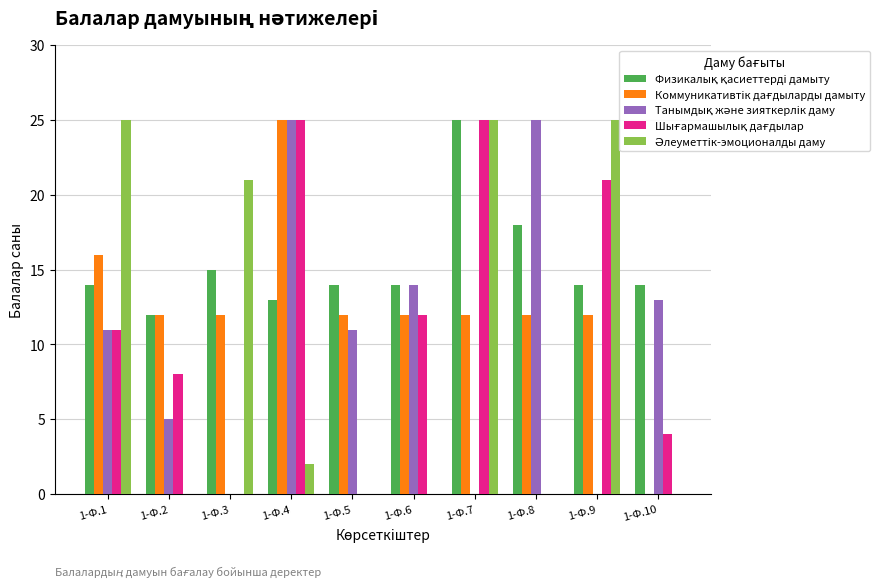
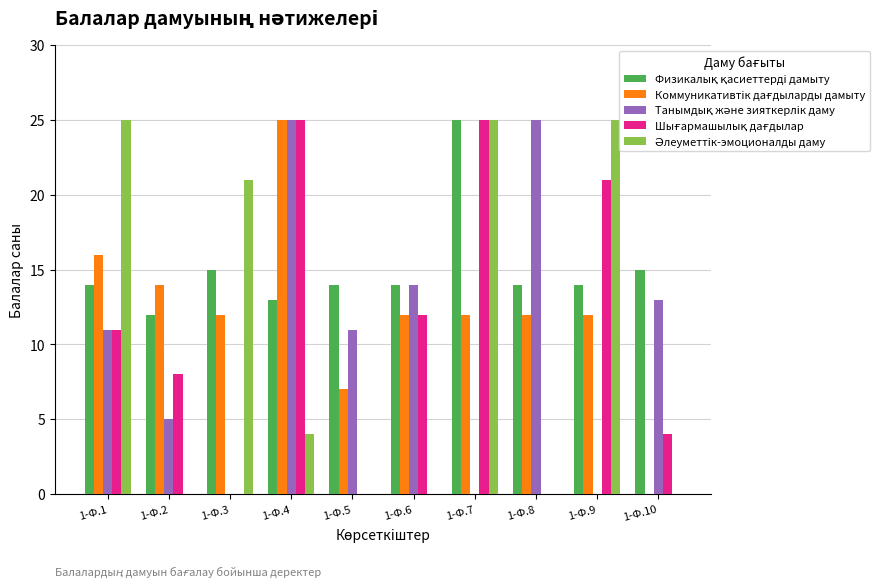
  {
    "Физикалық қасиеттерді дамыту": {
      "1-Ф.1": 14,
      "1-Ф.2": 12,
      "1-Ф.3": 15,
      "1-Ф.4": 13,
      "1-Ф.5": 14,
      "1-Ф.6": 14,
      "1-Ф.7": 25,
-     "1-Ф.8": 18,
+     "1-Ф.8": 14,
      "1-Ф.9": 14,
-     "1-Ф.10": 14
+     "1-Ф.10": 15
    },
    "Коммуникативтік дағдыларды дамыту": {
      "1-Ф.1": 16,
-     "1-Ф.2": 12,
+     "1-Ф.2": 14,
      "1-Ф.3": 12,
      "1-Ф.4": 25,
-     "1-Ф.5": 12,
+     "1-Ф.5": 7,
      "1-Ф.6": 12,
      "1-Ф.7": 12,
      "1-Ф.8": 12,
      "1-Ф.9": 12,
      "1-Ф.10": 0
    },
    "Танымдық және зияткерлік даму": {
      "1-Ф.1": 11,
      "1-Ф.2": 5,
      "1-Ф.3": 0,
      "1-Ф.4": 25,
      "1-Ф.5": 11,
      "1-Ф.6": 14,
      "1-Ф.7": 0,
      "1-Ф.8": 25,
      "1-Ф.9": 0,
      "1-Ф.10": 13
    },
    "Шығармашылық дағдылар": {
      "1-Ф.1": 11,
      "1-Ф.2": 8,
      "1-Ф.3": 0,
      "1-Ф.4": 25,
      "1-Ф.5": 0,
      "1-Ф.6": 12,
      "1-Ф.7": 25,
      "1-Ф.8": 0,
      "1-Ф.9": 21,
      "1-Ф.10": 4
    },
    "Әлеуметтік-эмоционалды даму": {
      "1-Ф.1": 25,
      "1-Ф.2": 0,
      "1-Ф.3": 21,
-     "1-Ф.4": 2,
+     "1-Ф.4": 4,
      "1-Ф.5": 0,
      "1-Ф.6": 0,
      "1-Ф.7": 25,
      "1-Ф.8": 0,
      "1-Ф.9": 25,
      "1-Ф.10": 0
    }
  }
